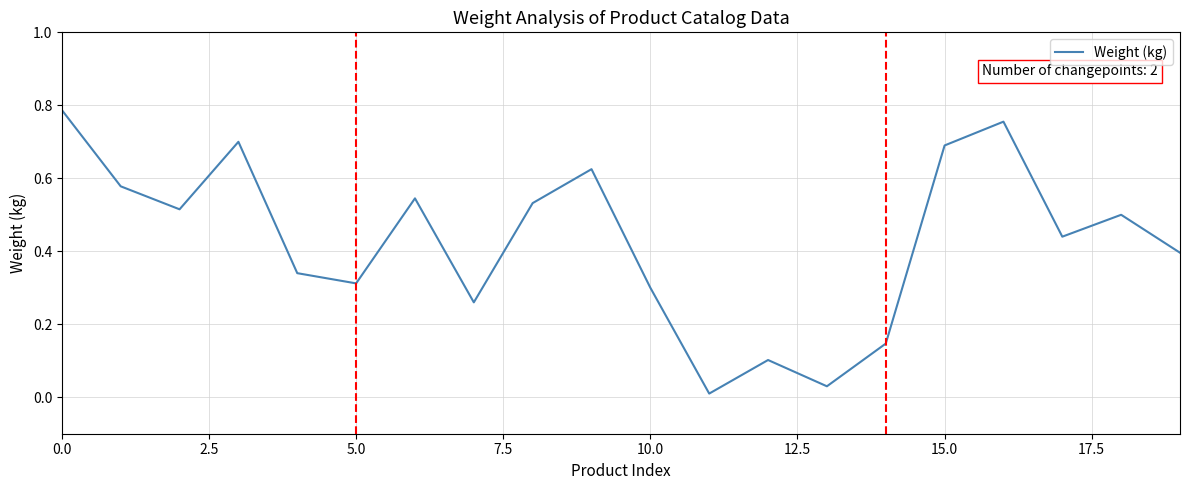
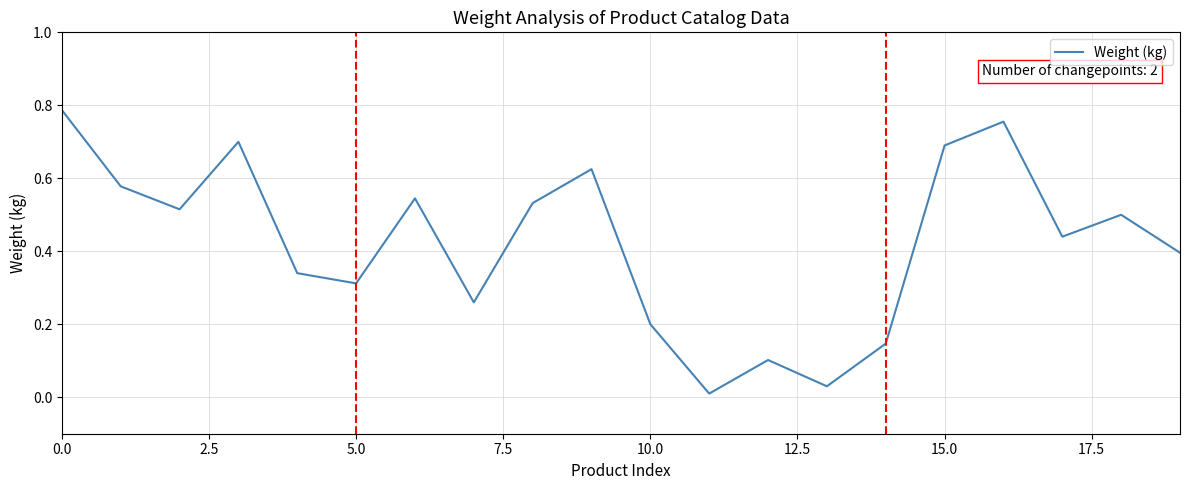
  {
    "0.0": 0.79,
    "5.0": 0.31,
-   "10.0": 0.3,
+   "10.0": 0.2,
    "15.0": 0.69
  }
